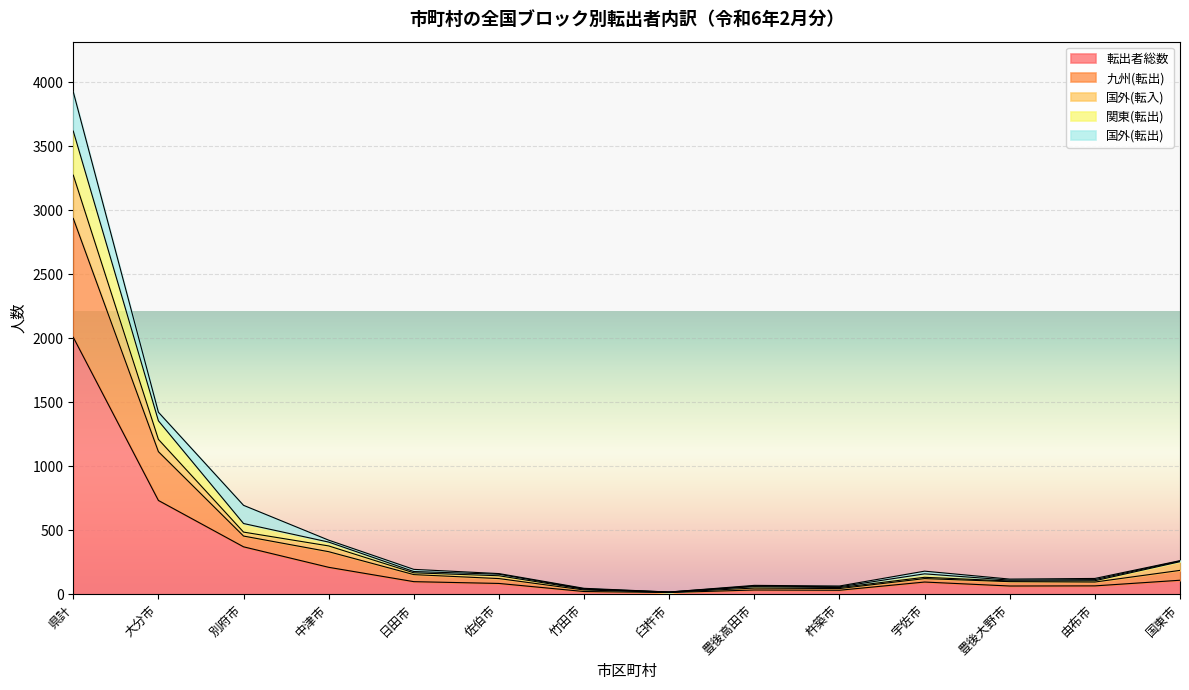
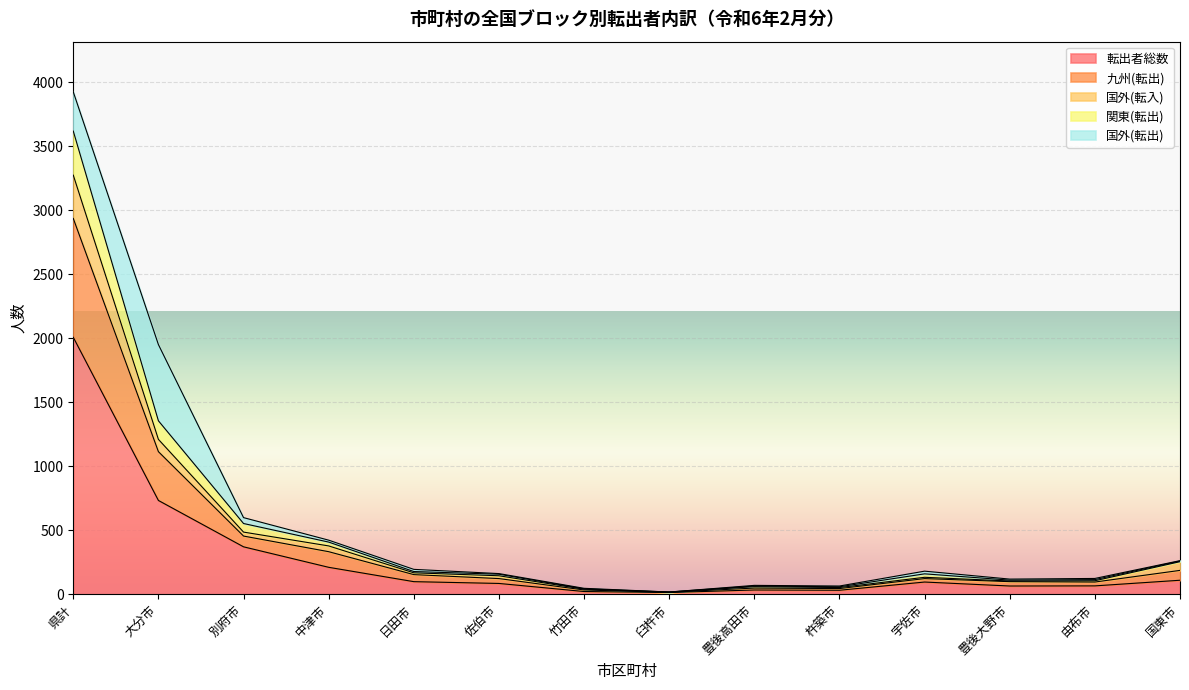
  {
    "国外(転出)": {
      "県計": 310,
-     "大分市": 70,
-     "別府市": 140,
+     "大分市": 600,
+     "別府市": 50,
      "宇佐市": 20
    }
  }
